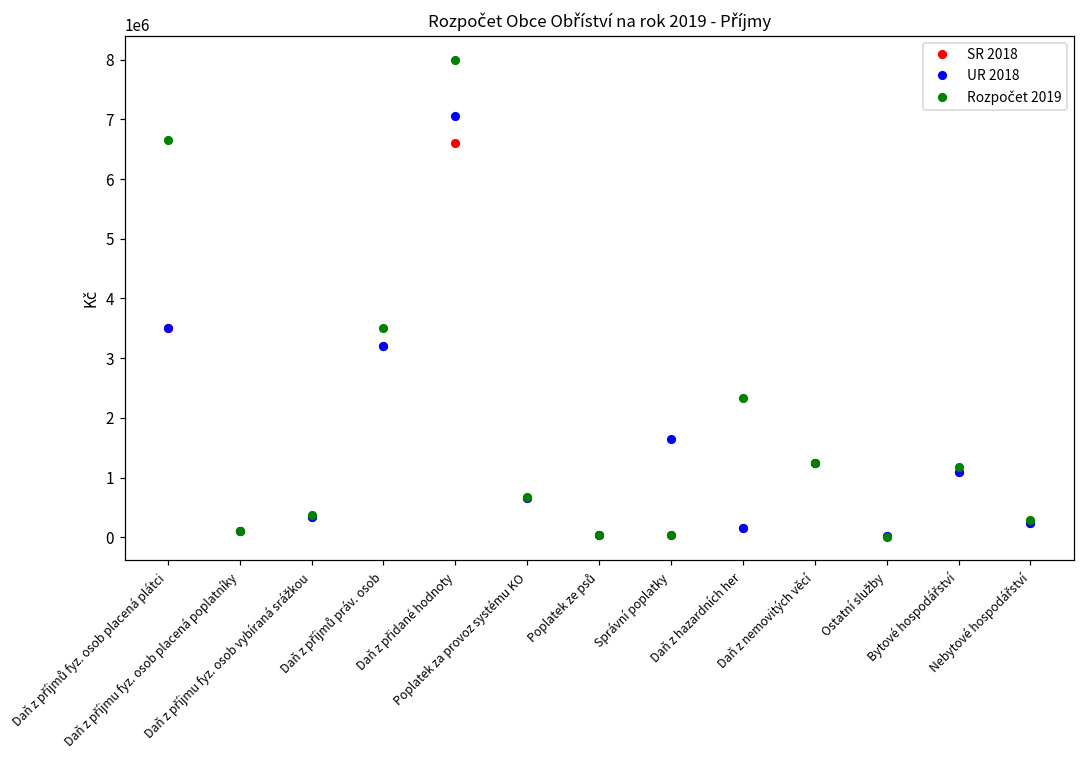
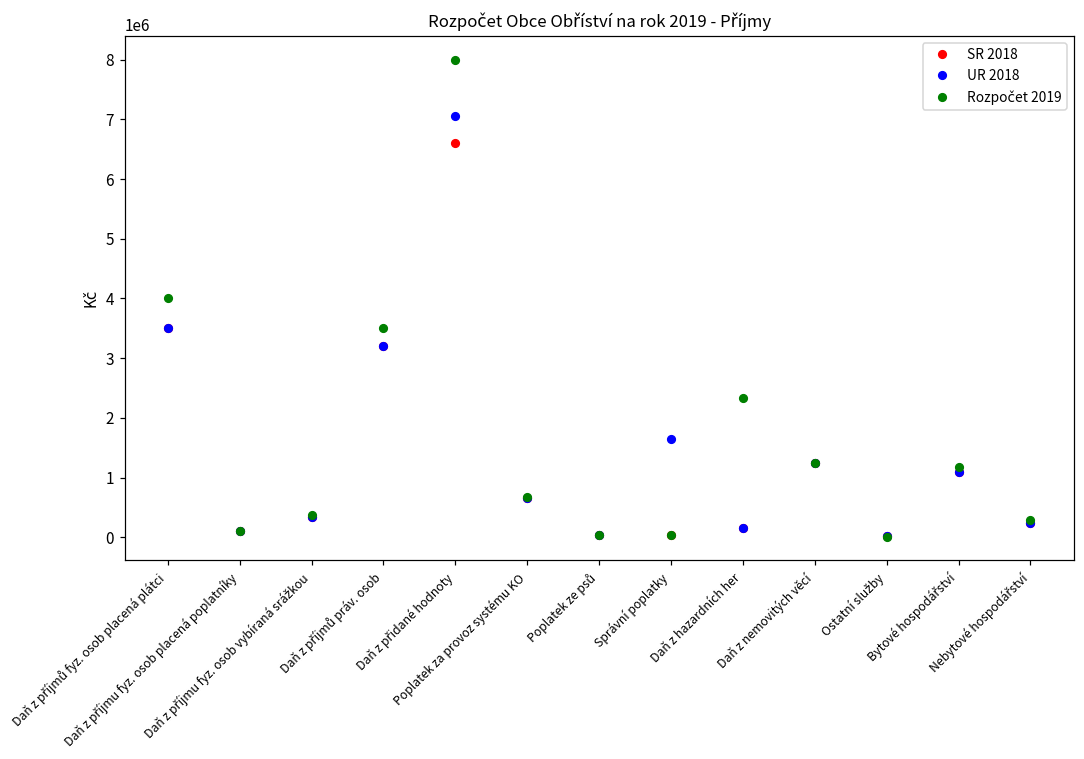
  {
    "SR 2018": {
      "Daň z přidané hodnoty": 6600000
    },
    "UR 2018": {
      "Daň z přidané hodnoty": 7100000,
      "Správní poplatky": 1600000
    },
    "Rozpočet 2019": {
-     "Daň z příjmů fyz. osob placená plátci": 6600000,
+     "Daň z příjmů fyz. osob placená plátci": 4000000,
      "Daň z příjmů práv. osob": 3500000,
      "Daň z přidané hodnoty": 8000000,
      "Daň z hazardních her": 2300000,
      "Bytové hospodářství": 1200000
    }
  }
